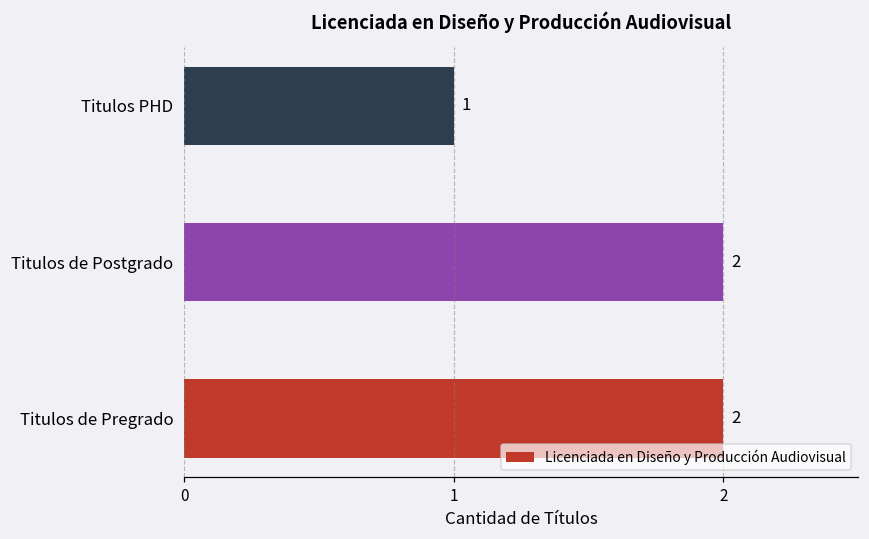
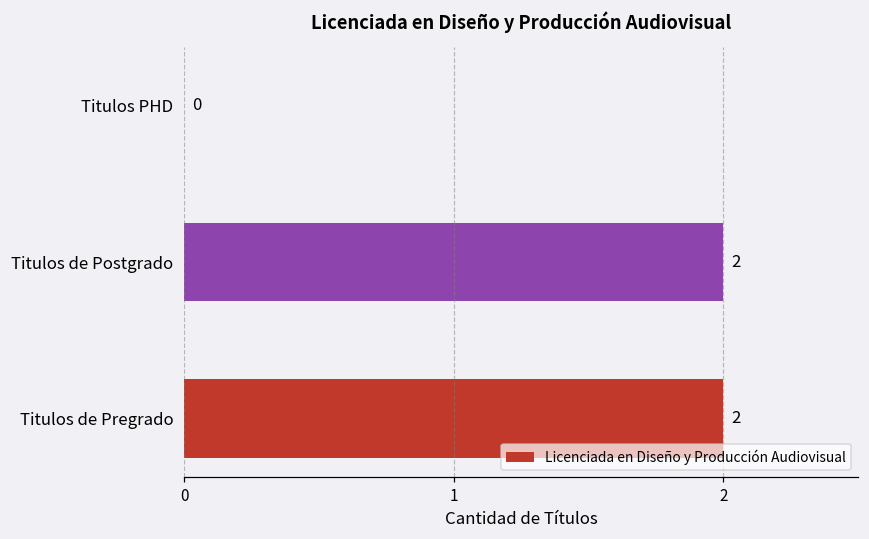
  {
-   "Titulos PHD": 1,
+   "Titulos PHD": 0,
    "Titulos de Postgrado": 2,
    "Titulos de Pregrado": 2
  }
